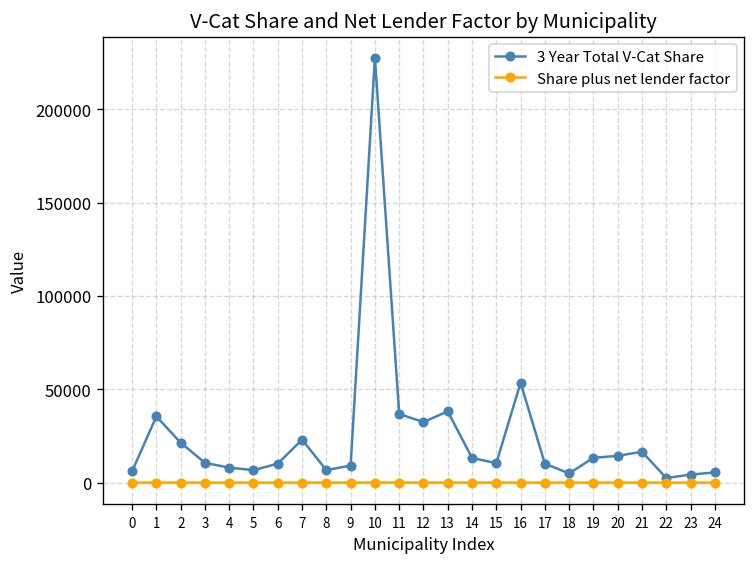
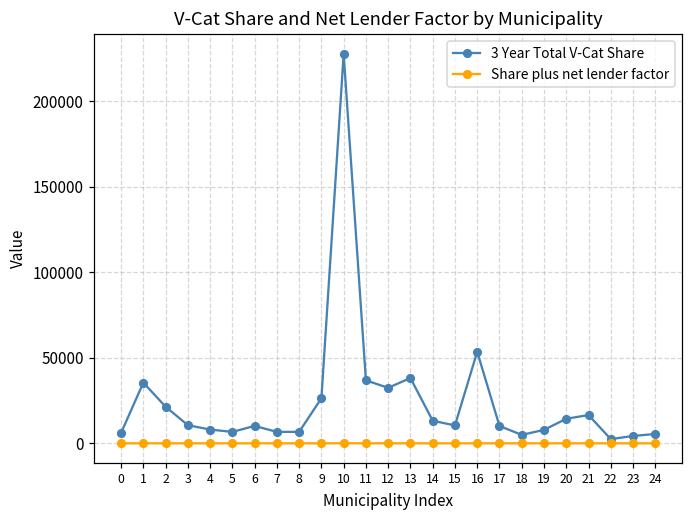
  {
    "3 Year Total V-Cat Share": {
      "0": 6000,
      "1": 35000,
      "2": 21000,
      "3": 11000,
      "4": 8000,
      "5": 7000,
      "6": 10000,
-     "7": 23000,
+     "7": 7000,
      "8": 7000,
-     "9": 9000,
+     "9": 26000,
      "10": 228000,
      "11": 37000,
      "12": 32000,
      "13": 38000,
      "14": 13000,
      "15": 10000,
      "16": 53000,
      "17": 10000,
      "18": 5000,
-     "19": 13000,
+     "19": 8000,
      "20": 14000,
      "21": 17000,
      "22": 2000,
      "23": 4000,
      "24": 5000
    },
    "Share plus net lender factor": {
      "0": 0,
      "1": 0,
      "2": 0,
      "3": 0,
      "4": 0,
      "5": 0,
      "6": 0,
      "7": 0,
      "8": 0,
      "9": 0,
      "10": 0,
      "11": 0,
      "12": 0,
      "13": 0,
      "14": 0,
      "15": 0,
      "16": 0,
      "17": 0,
      "18": 0,
      "19": 0,
      "20": 0,
      "21": 0,
      "22": 0,
      "23": 0,
      "24": 0
    }
  }
